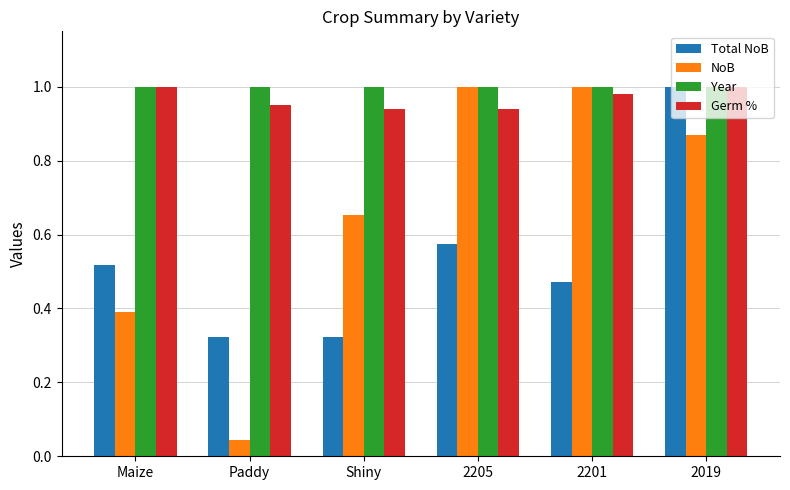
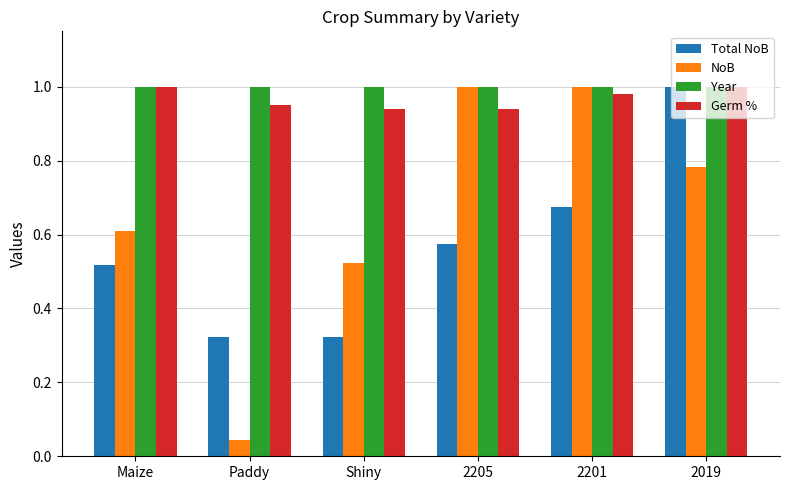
  {
    "Total NoB": {
      "Maize": 0.52,
      "Paddy": 0.32,
      "Shiny": 0.32,
      "2205": 0.57,
-     "2201": 0.47
+     "2201": 0.68
    },
    "NoB": {
-     "Maize": 0.39,
+     "Maize": 0.61,
      "Paddy": 0.04,
-     "Shiny": 0.65,
+     "Shiny": 0.52,
      "2205": 1.00,
      "2201": 1.00,
-     "2019": 0.87
+     "2019": 0.78
    },
    "Year": {
      "Maize": 1.00,
      "Paddy": 1.00,
      "Shiny": 1.00,
      "2205": 1.00,
      "2201": 1.00
    },
    "Germ %": {
      "Maize": 1.00,
      "Paddy": 0.95,
      "Shiny": 0.94,
      "2205": 0.94,
      "2201": 0.98
    }
  }
